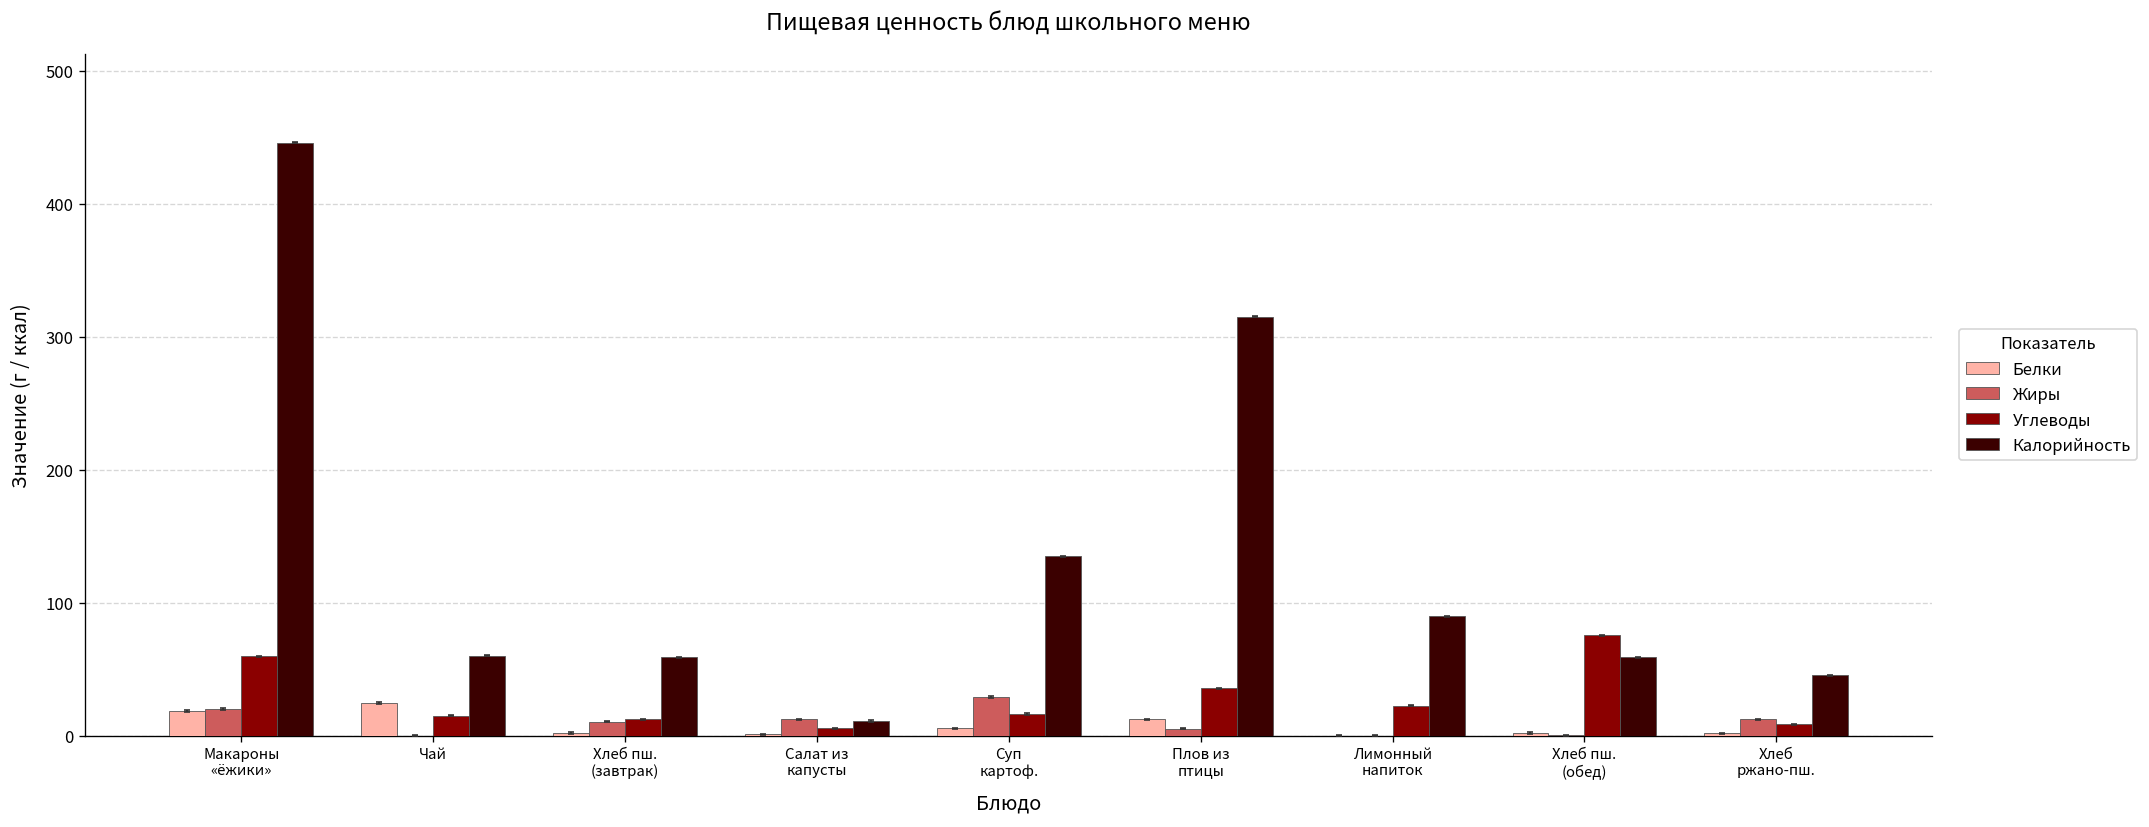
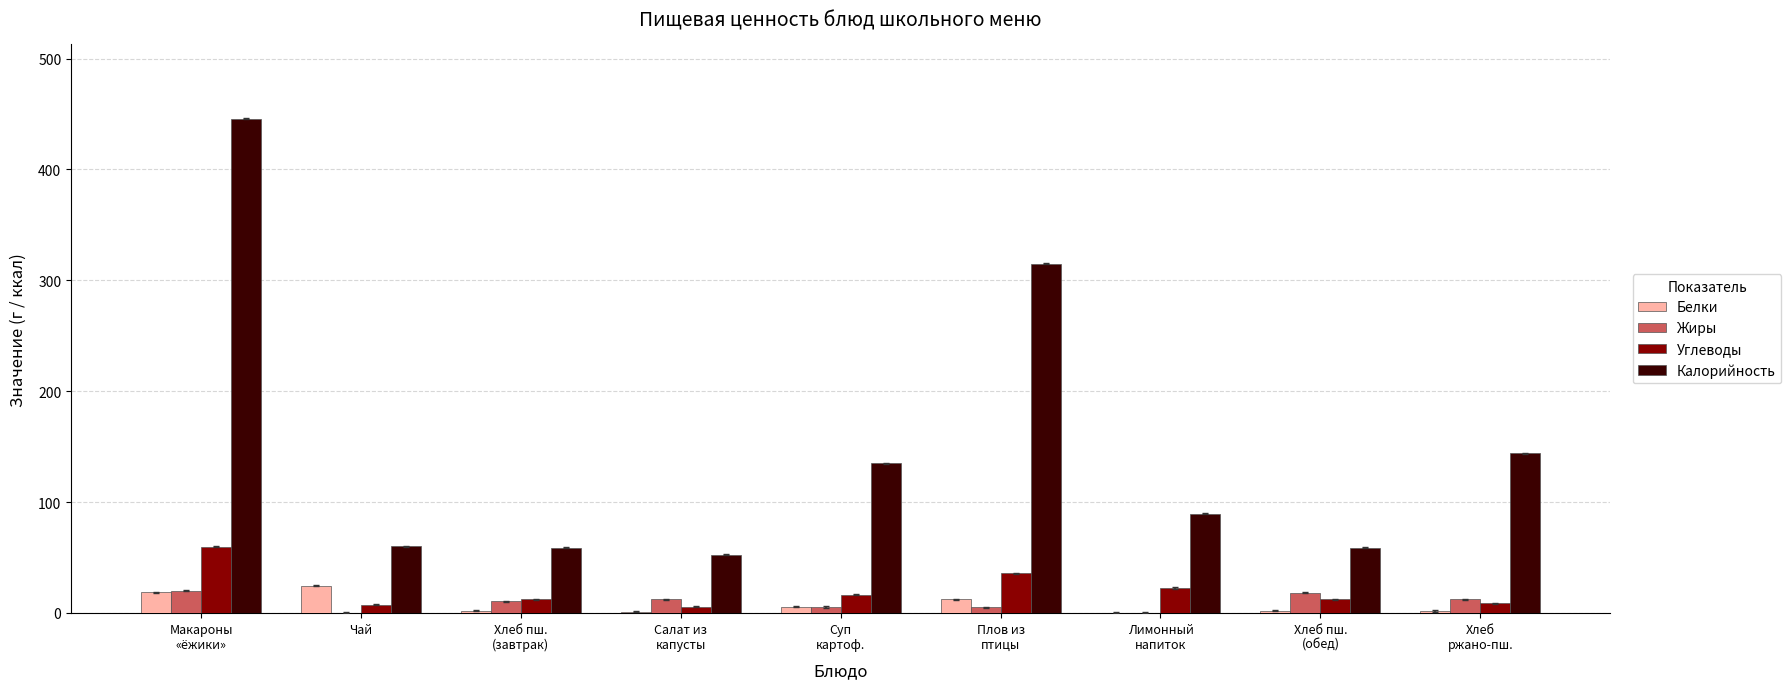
  {
    "Белки": {
      "Макароны «ёжики»": 19,
      "Чай": 24,
      "Суп картоф.": 5,
      "Плов из птицы": 12,
      "Лимонный напиток": 0
    },
    "Жиры": {
      "Макароны «ёжики»": 20,
      "Чай": 0,
      "Хлеб пш. (завтрак)": 10,
      "Салат из капусты": 12,
-     "Суп картоф.": 29,
+     "Суп картоф.": 5,
      "Плов из птицы": 5,
      "Лимонный напиток": 0,
-     "Хлеб пш. (обед)": 0,
+     "Хлеб пш. (обед)": 18,
      "Хлеб ржано-пш.": 12
    },
    "Углеводы": {
      "Макароны «ёжики»": 60,
-     "Чай": 15,
+     "Чай": 7,
      "Хлеб пш. (завтрак)": 12,
      "Салат из капусты": 5,
      "Суп картоф.": 16,
      "Плов из птицы": 36,
      "Лимонный напиток": 22,
-     "Хлеб пш. (обед)": 75,
+     "Хлеб пш. (обед)": 12,
      "Хлеб ржано-пш.": 9
    },
    "Калорийность": {
      "Макароны «ёжики»": 446,
      "Чай": 60,
      "Хлеб пш. (завтрак)": 59,
-     "Салат из капусты": 11,
+     "Салат из капусты": 52,
      "Суп картоф.": 135,
      "Плов из птицы": 315,
      "Лимонный напиток": 90,
      "Хлеб пш. (обед)": 59,
-     "Хлеб ржано-пш.": 45
+     "Хлеб ржано-пш.": 144
    }
  }
